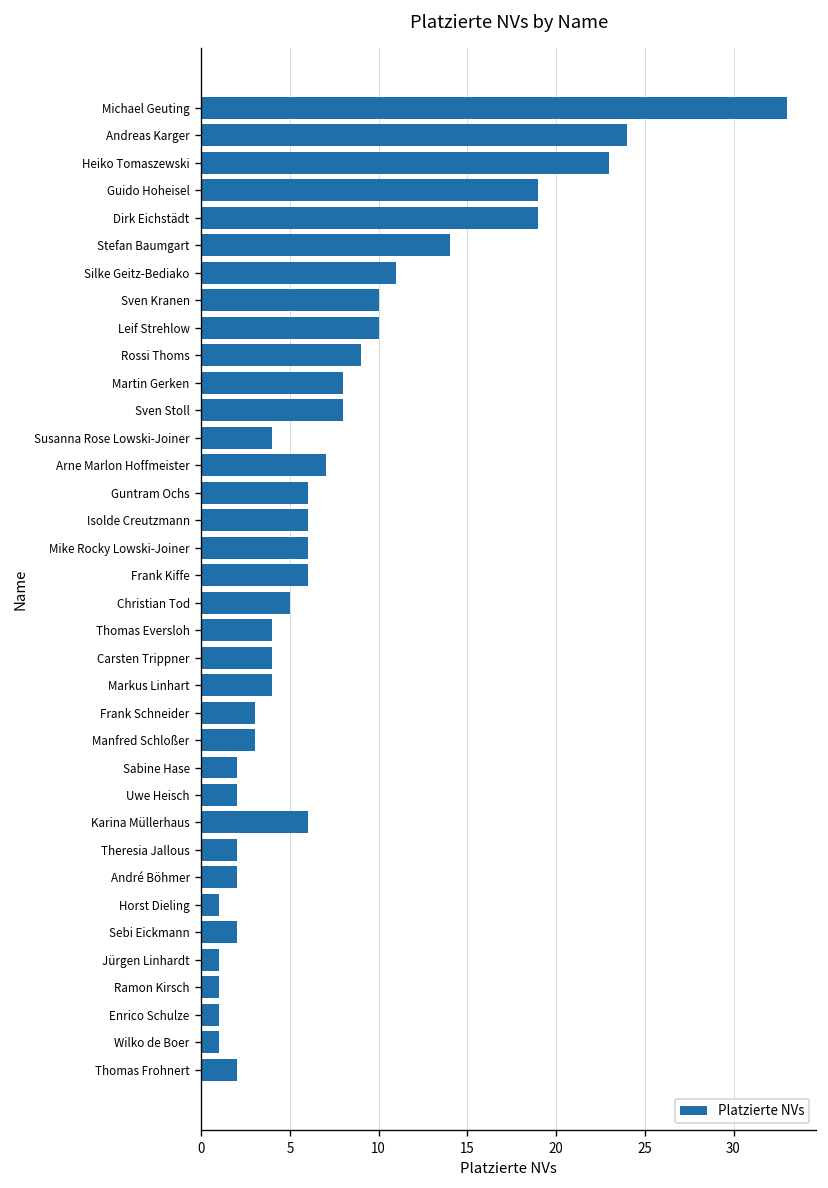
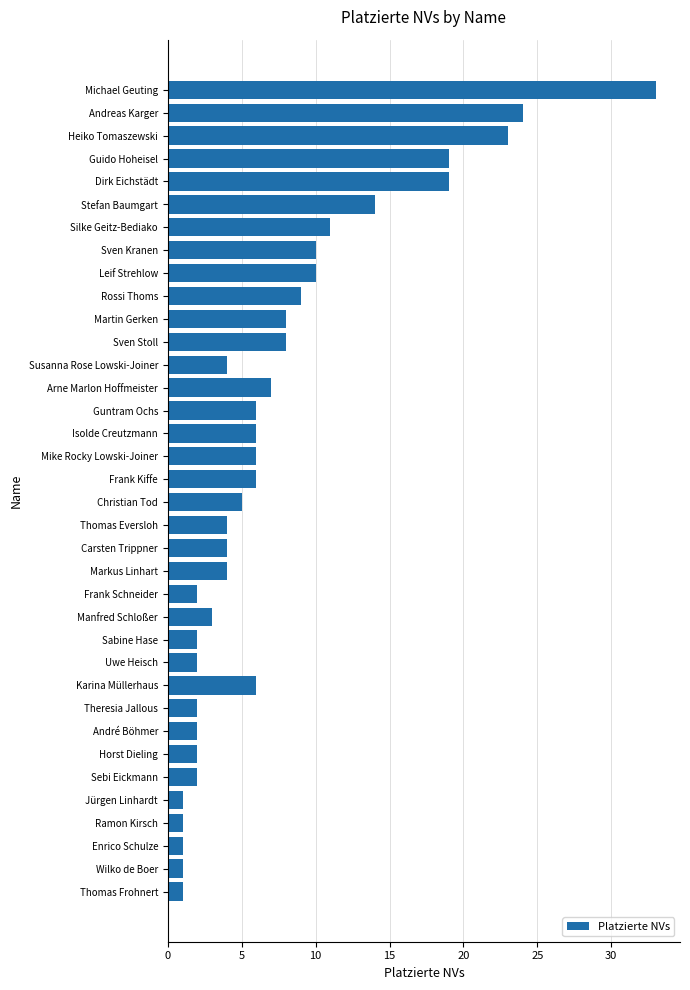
  {
    "Michael Geuting": 33,
    "Andreas Karger": 24,
    "Heiko Tomaszewski": 23,
    "Guido Hoheisel": 19,
    "Dirk Eichstädt": 19,
    "Stefan Baumgart": 14,
    "Silke Geitz-Bediako": 11,
    "Sven Kranen": 10,
    "Leif Strehlow": 10,
    "Rossi Thoms": 9,
    "Martin Gerken": 8,
    "Sven Stoll": 8,
    "Susanna Rose Lowski-Joiner": 4,
    "Arne Marlon Hoffmeister": 7,
    "Guntram Ochs": 6,
    "Isolde Creutzmann": 6,
    "Mike Rocky Lowski-Joiner": 6,
    "Frank Kiffe": 6,
    "Christian Tod": 5,
    "Thomas Eversloh": 4,
    "Carsten Trippner": 4,
    "Markus Linhart": 4,
-   "Frank Schneider": 3,
+   "Frank Schneider": 2,
    "Manfred Schloßer": 3,
    "Sabine Hase": 2,
    "Uwe Heisch": 2,
    "Karina Müllerhaus": 6,
    "Theresia Jallous": 2,
    "André Böhmer": 2,
-   "Horst Dieling": 1,
+   "Horst Dieling": 2,
    "Sebi Eickmann": 2,
    "Jürgen Linhardt": 1,
    "Ramon Kirsch": 1,
    "Enrico Schulze": 1,
    "Wilko de Boer": 1,
-   "Thomas Frohnert": 2
+   "Thomas Frohnert": 1
  }
